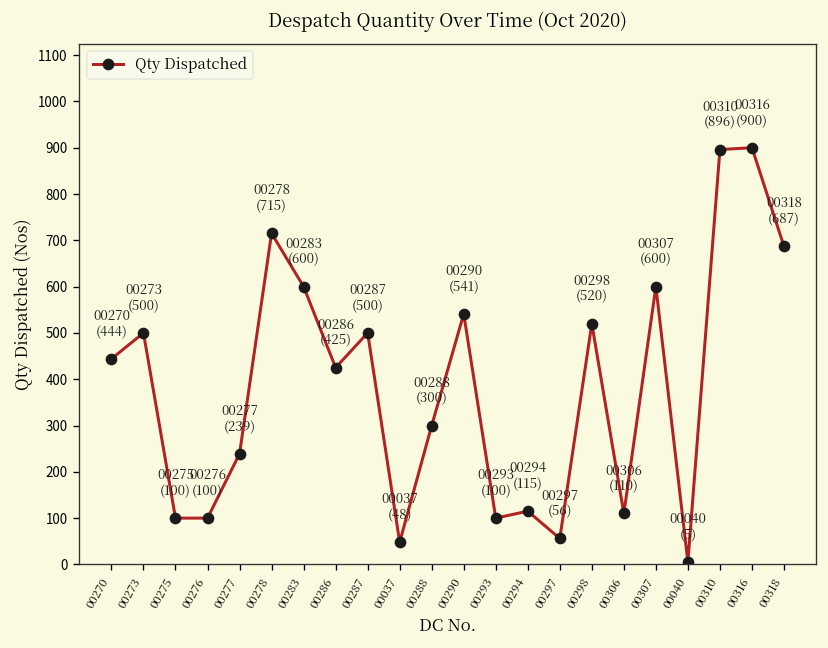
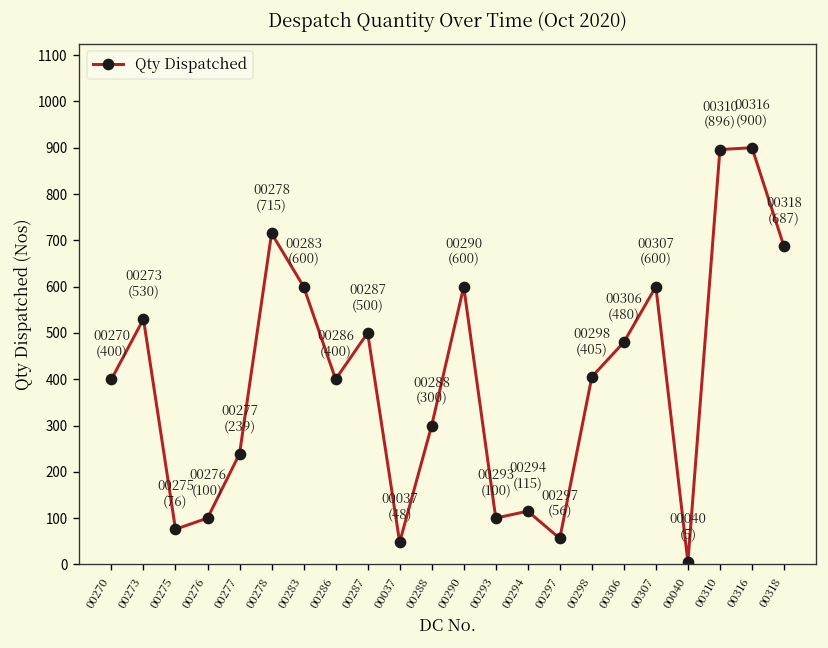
  {
-   "00270": "(444)",
-   "00273": "(500)",
-   "00275": "(100)",
+   "00270": "(400)",
+   "00273": "(530)",
+   "00275": "(76)",
    "00276": "(100)",
    "00277": "(239)",
    "00278": "(715)",
    "00283": "(600)",
-   "00286": "(425)",
+   "00286": "(400)",
    "00287": "(500)",
    "00037": "(48)",
    "00288": "(300)",
-   "00290": "(541)",
+   "00290": "(600)",
    "00293": "(100)",
    "00294": "(115)",
    "00297": "(56)",
-   "00298": "(520)",
-   "00306": "(110)",
+   "00298": "(405)",
+   "00306": "(480)",
    "00307": "(600)",
    "00040": "(5)",
    "00310": "(896)",
    "00316": "(900)",
    "00318": "(687)"
  }
